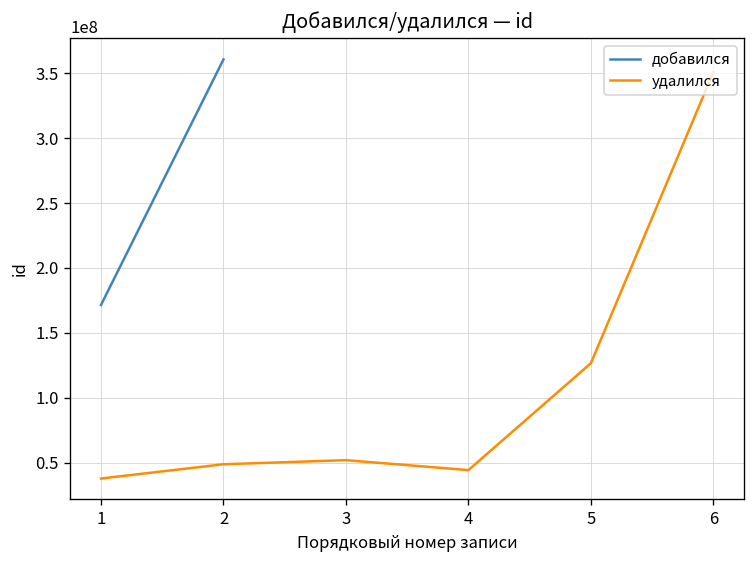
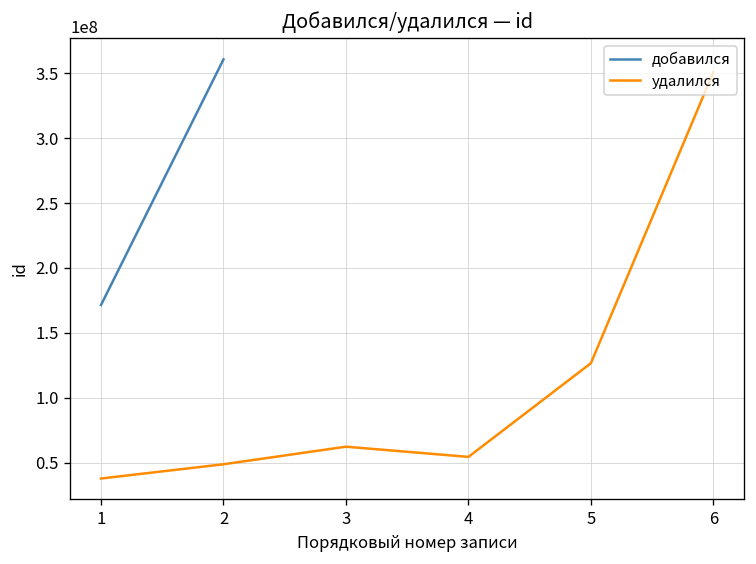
  {
    "добавился": {
      "1": 171000000,
      "2": 361000000
    },
    "удалился": {
      "1": 38000000,
      "2": 49000000,
-     "3": 52000000,
-     "4": 44000000,
+     "3": 62000000,
+     "4": 55000000,
      "5": 127000000
    }
  }
